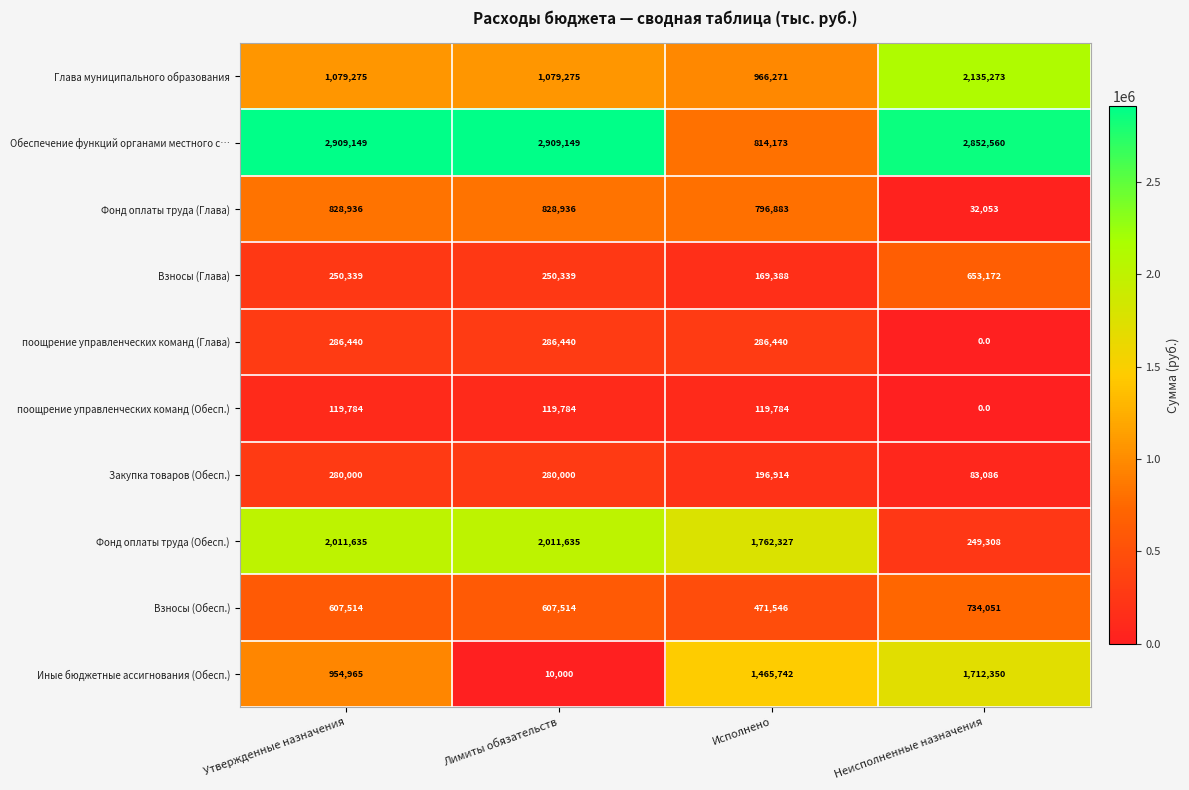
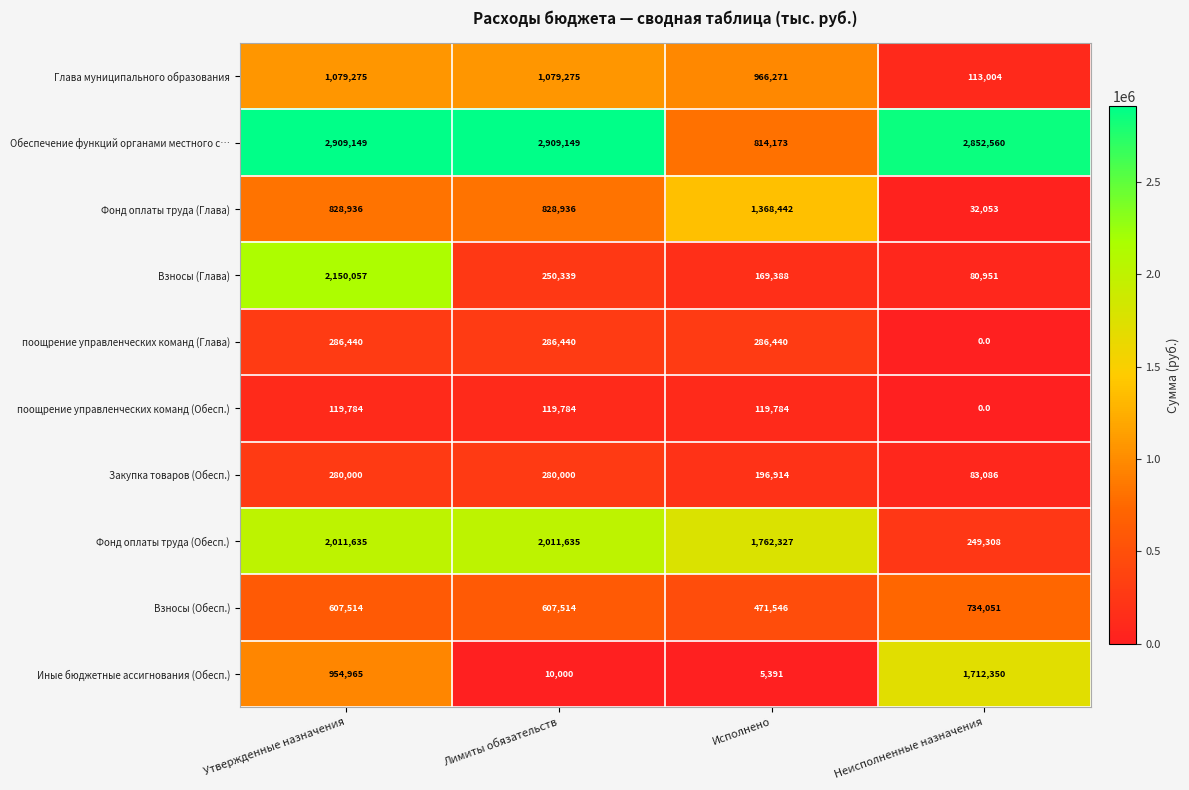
  {
    "Глава муниципального образования": {
      "Утвержденные назначения": "1,079,275",
      "Лимиты обязательств": "1,079,275",
      "Исполнено": "966,271",
-     "Неисполненные назначения": "2,135,273"
+     "Неисполненные назначения": "113,004"
    },
    "Обеспечение функций органами местного с…": {
      "Утвержденные назначения": "2,909,149",
      "Лимиты обязательств": "2,909,149",
      "Исполнено": "814,173",
      "Неисполненные назначения": "2,852,560"
    },
    "Фонд оплаты труда (Глава)": {
      "Утвержденные назначения": "828,936",
      "Лимиты обязательств": "828,936",
-     "Исполнено": "796,883",
+     "Исполнено": "1,368,442",
      "Неисполненные назначения": "32,053"
    },
    "Взносы (Глава)": {
-     "Утвержденные назначения": "250,339",
+     "Утвержденные назначения": "2,150,057",
      "Лимиты обязательств": "250,339",
      "Исполнено": "169,388",
-     "Неисполненные назначения": "653,172"
+     "Неисполненные назначения": "80,951"
    },
    "поощрение управленческих команд (Глава)": {
      "Утвержденные назначения": "286,440",
      "Лимиты обязательств": "286,440",
      "Исполнено": "286,440",
      "Неисполненные назначения": "0.0"
    },
    "поощрение управленческих команд (Обесп.)": {
      "Утвержденные назначения": "119,784",
      "Лимиты обязательств": "119,784",
      "Исполнено": "119,784",
      "Неисполненные назначения": "0.0"
    },
    "Закупка товаров (Обесп.)": {
      "Утвержденные назначения": "280,000",
      "Лимиты обязательств": "280,000",
      "Исполнено": "196,914",
      "Неисполненные назначения": "83,086"
    },
    "Фонд оплаты труда (Обесп.)": {
      "Утвержденные назначения": "2,011,635",
      "Лимиты обязательств": "2,011,635",
      "Исполнено": "1,762,327",
      "Неисполненные назначения": "249,308"
    },
    "Взносы (Обесп.)": {
      "Утвержденные назначения": "607,514",
      "Лимиты обязательств": "607,514",
      "Исполнено": "471,546",
      "Неисполненные назначения": "734,051"
    },
    "Иные бюджетные ассигнования (Обесп.)": {
      "Утвержденные назначения": "954,965",
      "Лимиты обязательств": "10,000",
-     "Исполнено": "1,465,742",
+     "Исполнено": "5,391",
      "Неисполненные назначения": "1,712,350"
    }
  }
